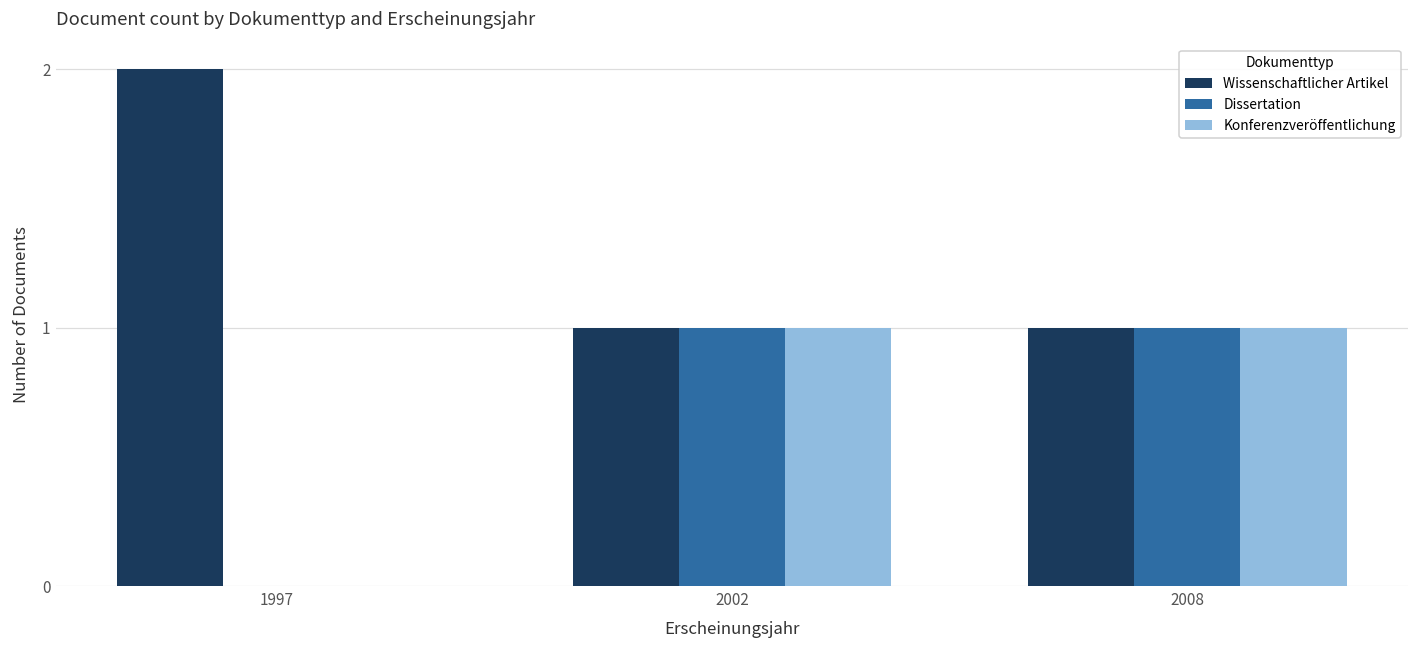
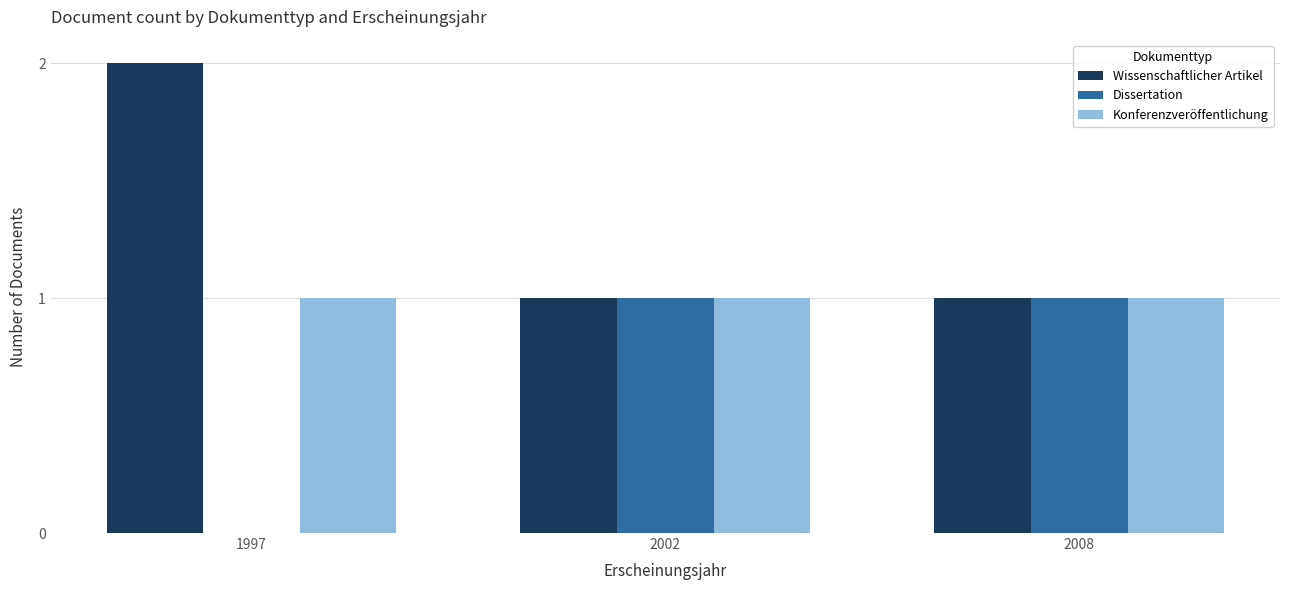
  {
    "Wissenschaftlicher Artikel": {
      "1997": 2,
      "2002": 1,
      "2008": 1
    },
    "Dissertation": {
      "1997": 0,
      "2002": 1,
      "2008": 1
    },
    "Konferenzveröffentlichung": {
-     "1997": 0,
+     "1997": 1,
      "2002": 1,
      "2008": 1
    }
  }
